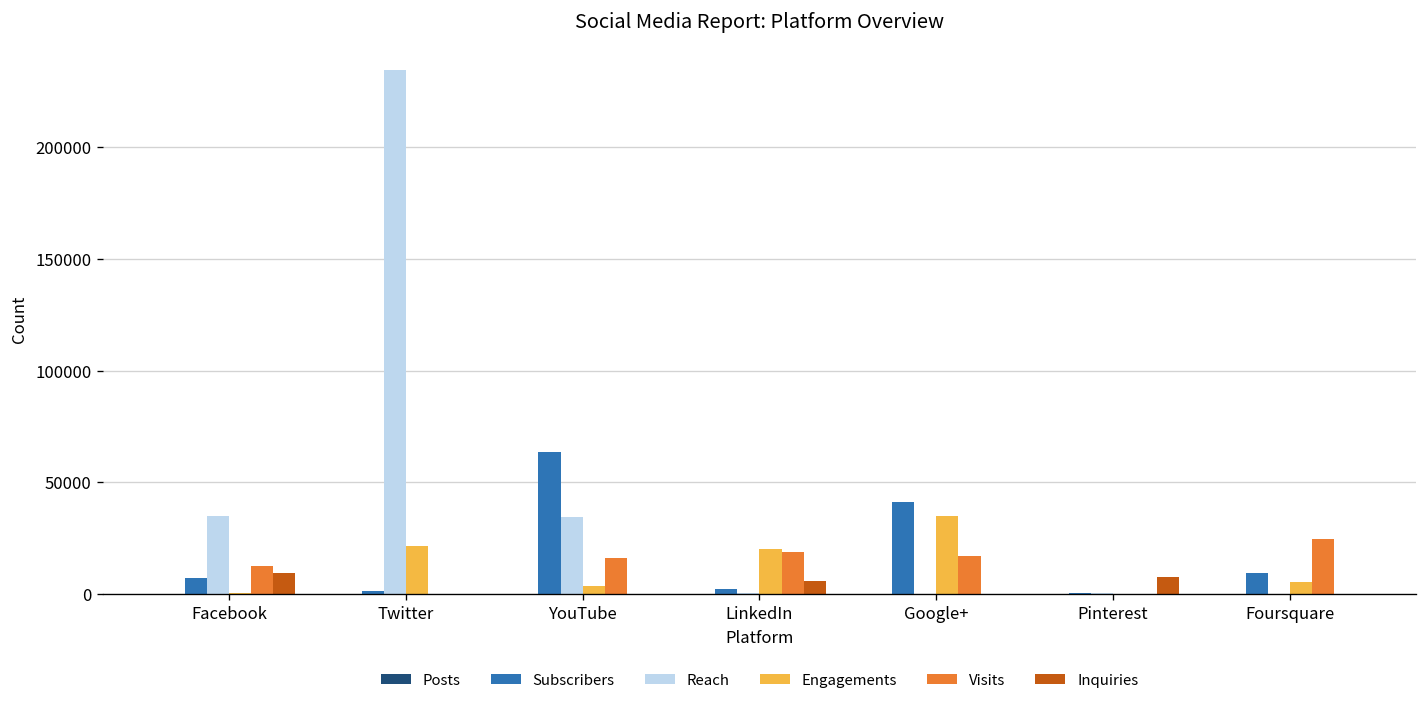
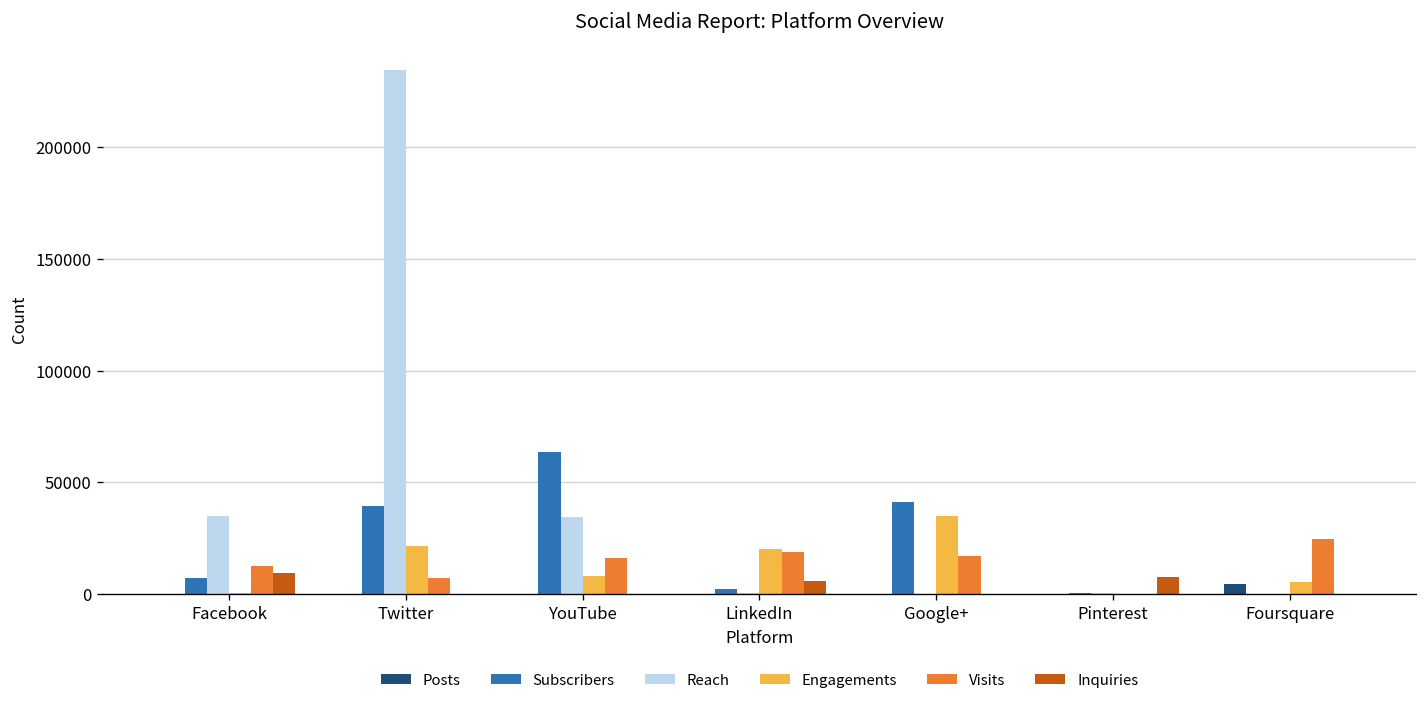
  {
    "Posts": {
-     "Foursquare": 0
+     "Foursquare": 4000
    },
    "Subscribers": {
      "Facebook": 7000,
-     "Twitter": 1000,
+     "Twitter": 39000,
      "YouTube": 63000,
      "LinkedIn": 2000,
      "Google+": 41000,
-     "Foursquare": 9000
+     "Foursquare": 0
    },
    "Reach": {
      "Facebook": 35000,
      "Twitter": 235000,
      "YouTube": 34000
    },
    "Engagements": {
      "Twitter": 21000,
-     "YouTube": 3000,
+     "YouTube": 8000,
      "LinkedIn": 20000,
      "Google+": 35000,
      "Foursquare": 5000
    },
    "Visits": {
      "Facebook": 12000,
-     "Twitter": 0,
+     "Twitter": 7000,
      "YouTube": 16000,
      "LinkedIn": 19000,
      "Google+": 17000,
      "Foursquare": 25000
    },
    "Inquiries": {
      "Facebook": 9000,
      "LinkedIn": 6000,
      "Pinterest": 7000,
      "Foursquare": 0
    }
  }
